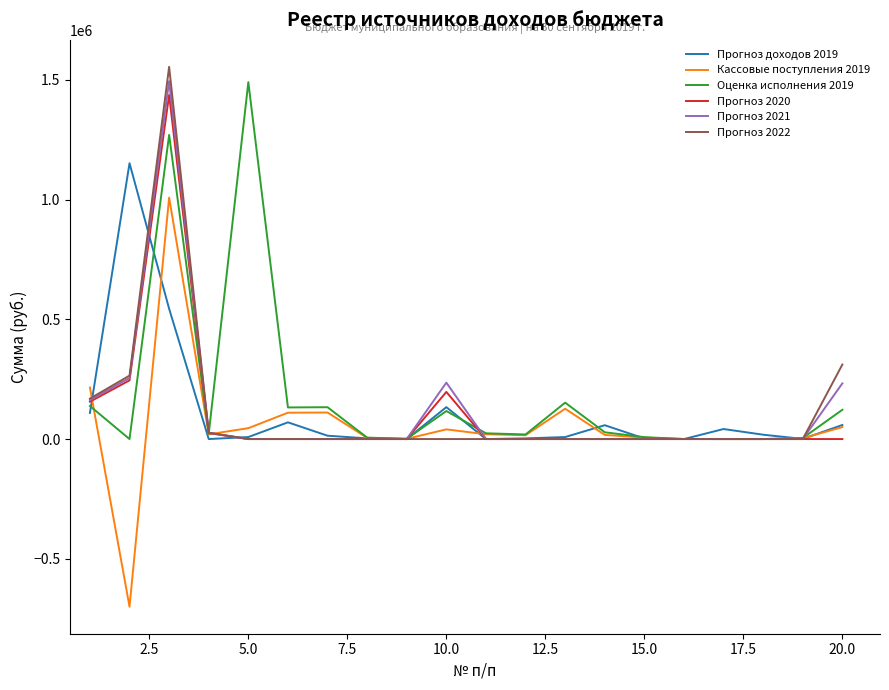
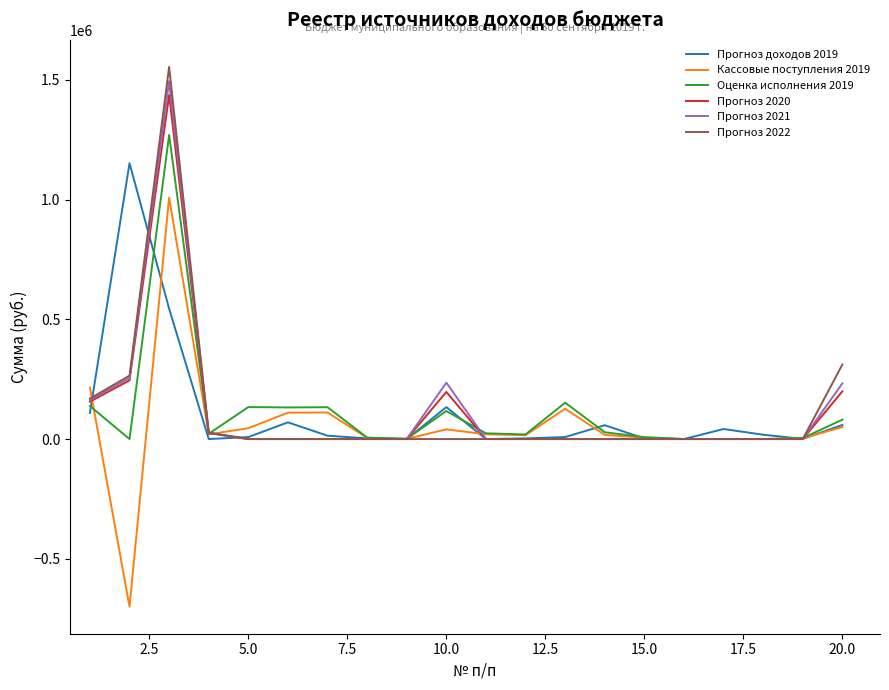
  {
    "Прогноз доходов 2019": {
      "10.0": 130000
    },
    "Кассовые поступления 2019": {
      "5.0": 50000,
      "10.0": 40000
    },
    "Оценка исполнения 2019": {
-     "5.0": 1490000,
+     "5.0": 130000,
      "10.0": 120000,
-     "20.0": 120000
+     "20.0": 80000
    },
    "Прогноз 2020": {
      "10.0": 200000,
-     "20.0": 0
+     "20.0": 200000
    },
    "Прогноз 2021": {
      "10.0": 240000,
      "20.0": 230000
    },
    "Прогноз 2022": {
      "10.0": 0,
      "20.0": 310000
    }
  }
